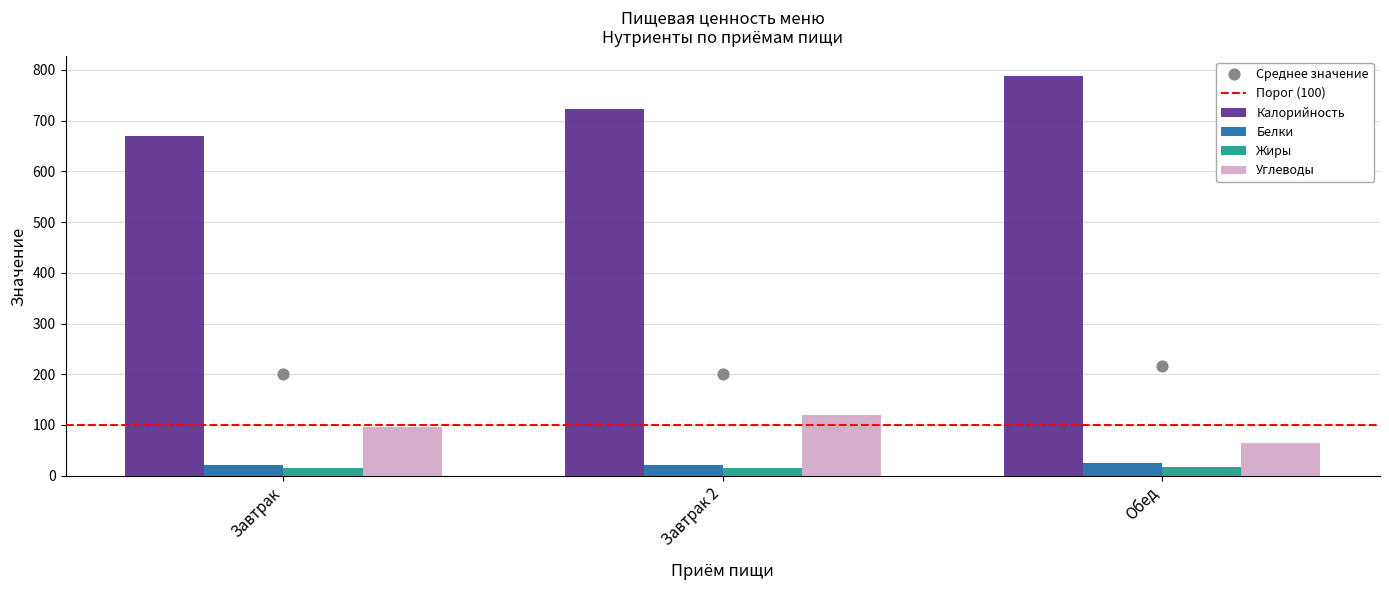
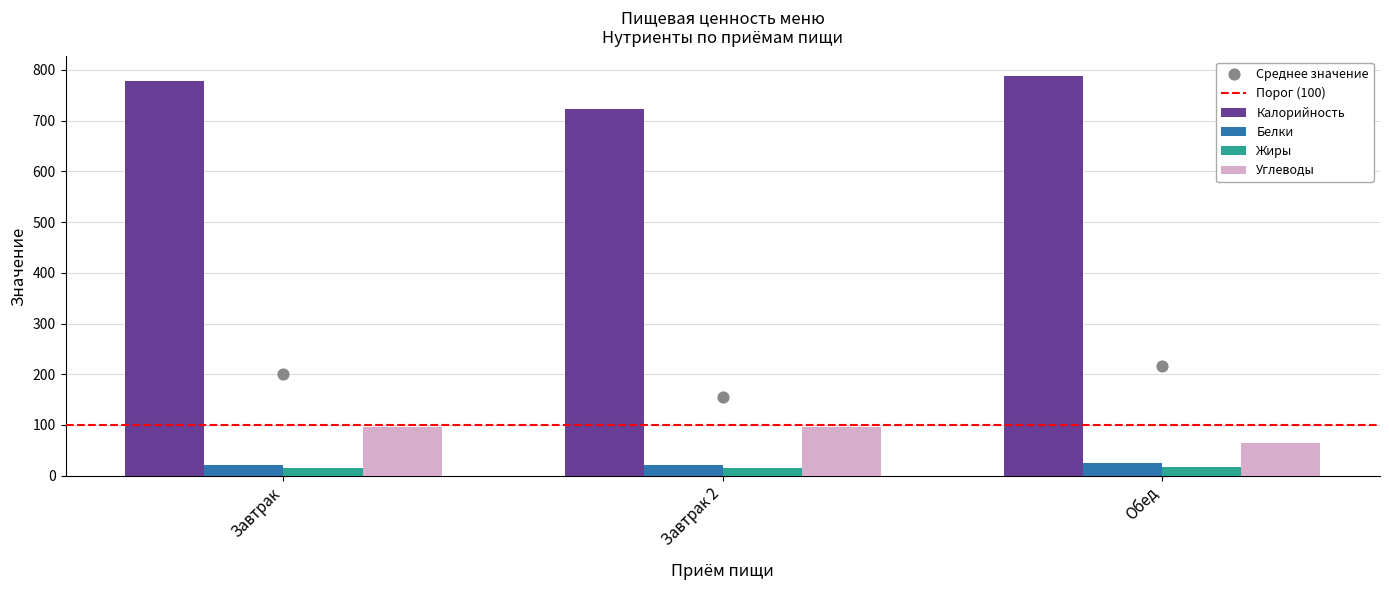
  {
    "Калорийность": {
-     "Завтрак": 670,
+     "Завтрак": 780,
      "Завтрак 2": 720,
      "Обед": 790
    },
    "Среднее значение": {
-     "Завтрак 2": 200
+     "Завтрак 2": 160
    },
    "Углеводы": {
      "Завтрак": 100,
-     "Завтрак 2": 120,
+     "Завтрак 2": 100,
      "Обед": 60
    }
  }
